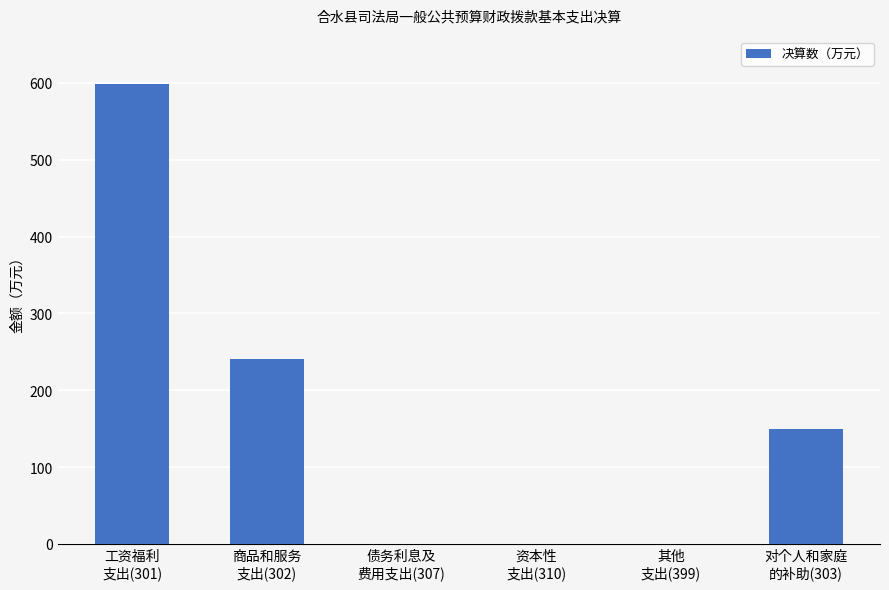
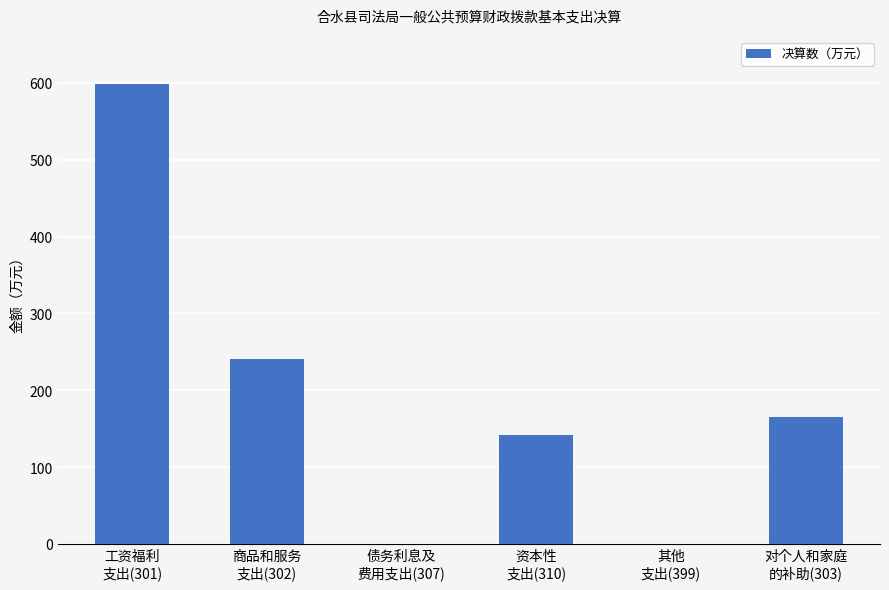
  {
    "工资福利 支出(301)": 600,
    "商品和服务 支出(302)": 240,
    "债务利息及 费用支出(307)": 0,
-   "资本性 支出(310)": 0,
+   "资本性 支出(310)": 140,
    "其他 支出(399)": 0,
-   "对个人和家庭 的补助(303)": 150
+   "对个人和家庭 的补助(303)": 170
  }
